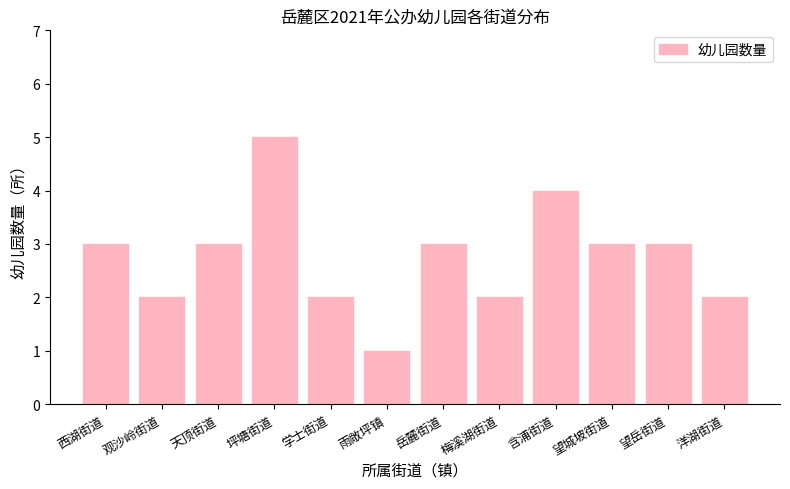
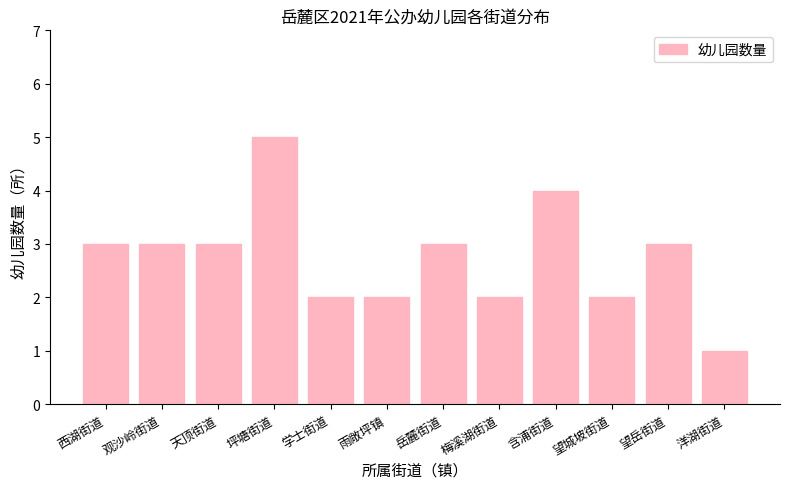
  {
    "西湖街道": 3,
-   "观沙岭街道": 2,
+   "观沙岭街道": 3,
    "天顶街道": 3,
    "坪塘街道": 5,
    "学士街道": 2,
-   "雨敞坪镇": 1,
+   "雨敞坪镇": 2,
    "岳麓街道": 3,
    "梅溪湖街道": 2,
    "含浦街道": 4,
-   "望城坡街道": 3,
+   "望城坡街道": 2,
    "望岳街道": 3,
-   "洋湖街道": 2
+   "洋湖街道": 1
  }
